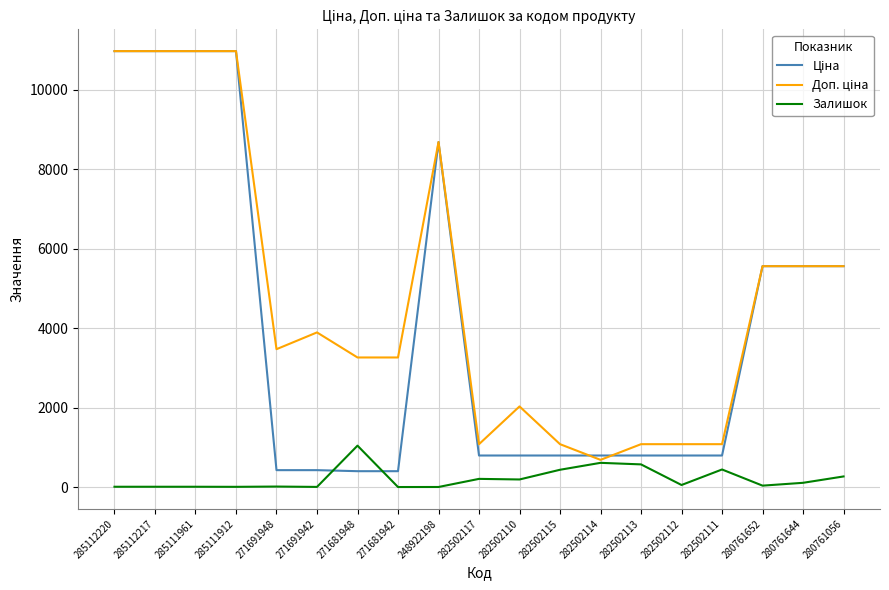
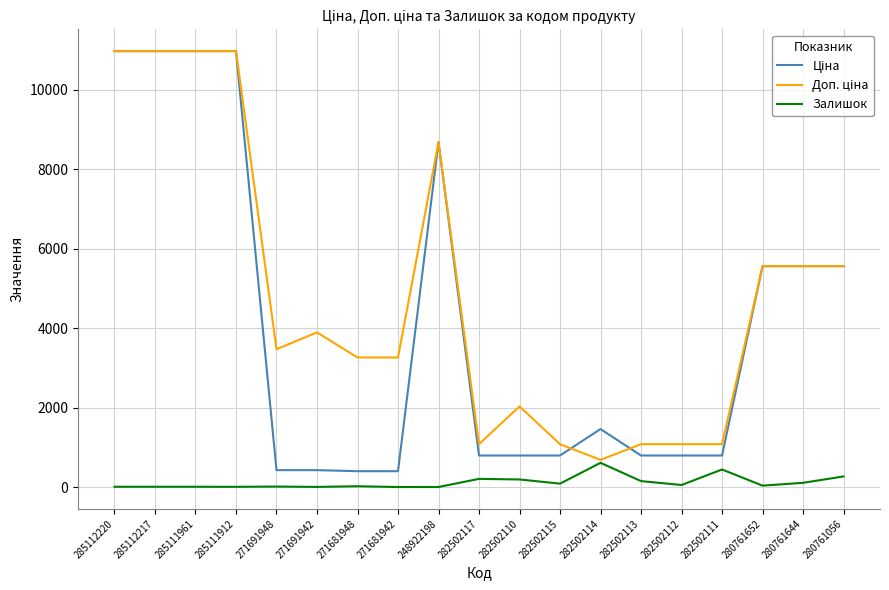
  {
    "Ціна": {
      "271691948": 400,
      "271691942": 400,
      "271681948": 400,
      "271681942": 400,
      "282502117": 800,
      "282502110": 800,
      "282502115": 800,
-     "282502114": 800,
+     "282502114": 1500,
      "282502113": 800,
      "282502112": 800,
      "282502111": 800
    },
    "Доп. ціна": {
      "271691948": 3500,
      "271691942": 3900,
      "271681948": 3300,
      "271681942": 3300,
      "282502117": 1100,
      "282502110": 2000,
      "282502115": 1100,
      "282502114": 700,
      "282502113": 1100,
      "282502112": 1100,
      "282502111": 1100
    },
    "Залишок": {
      "285112220": 0,
      "285112217": 0,
      "285111961": 0,
      "285111912": 0,
      "271691948": 0,
      "271691942": 0,
-     "271681948": 1100,
+     "271681948": 0,
      "271681942": 0,
      "248922198": 0,
      "282502117": 200,
      "282502110": 200,
-     "282502115": 400,
+     "282502115": 100,
      "282502114": 600,
-     "282502113": 600,
+     "282502113": 200,
      "282502112": 100,
      "282502111": 500,
      "280761652": 0,
      "280761644": 100,
      "280761056": 300
    }
  }
